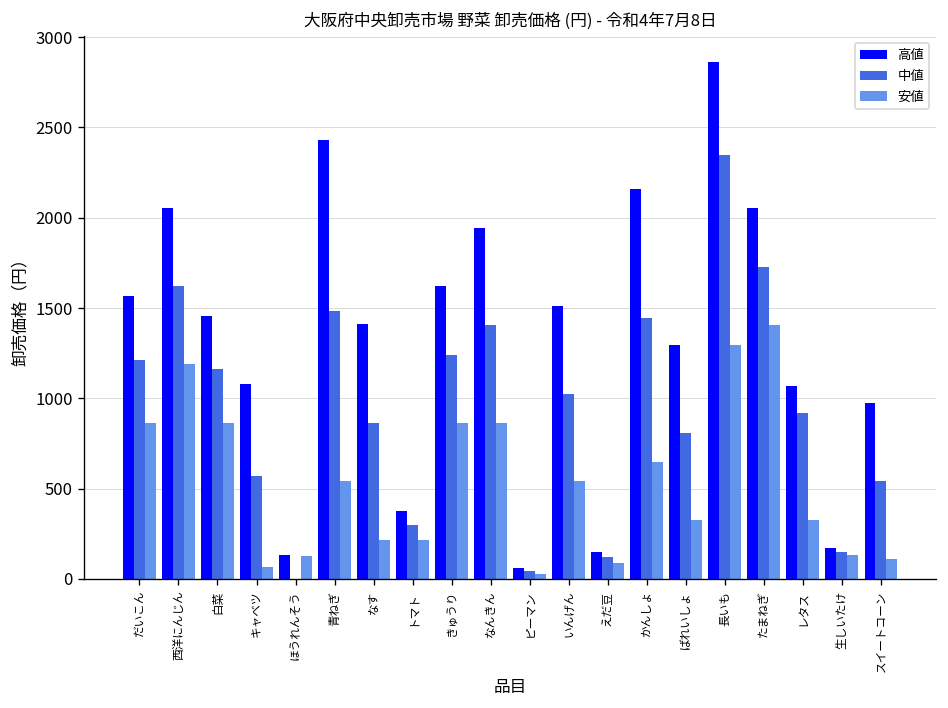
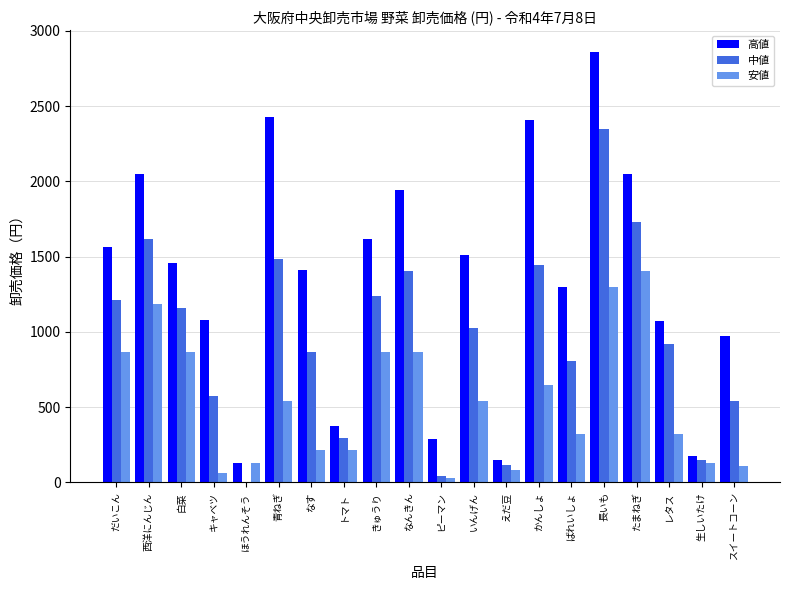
  {
    "高値": {
      "だいこん": 1570,
      "西洋にんじん": 2050,
      "白菜": 1460,
      "キャベツ": 1080,
      "ほうれんそう": 130,
      "青ねぎ": 2430,
      "なす": 1410,
      "トマト": 380,
      "きゅうり": 1620,
      "なんきん": 1940,
-     "ピーマン": 60,
+     "ピーマン": 290,
      "いんげん": 1510,
      "えだ豆": 150,
-     "かんしょ": 2160,
+     "かんしょ": 2410,
      "ばれいしょ": 1300,
      "長いも": 2860,
      "たまねぎ": 2050,
      "レタス": 1070,
      "生しいたけ": 170,
      "スイートコーン": 970
    }
  }
